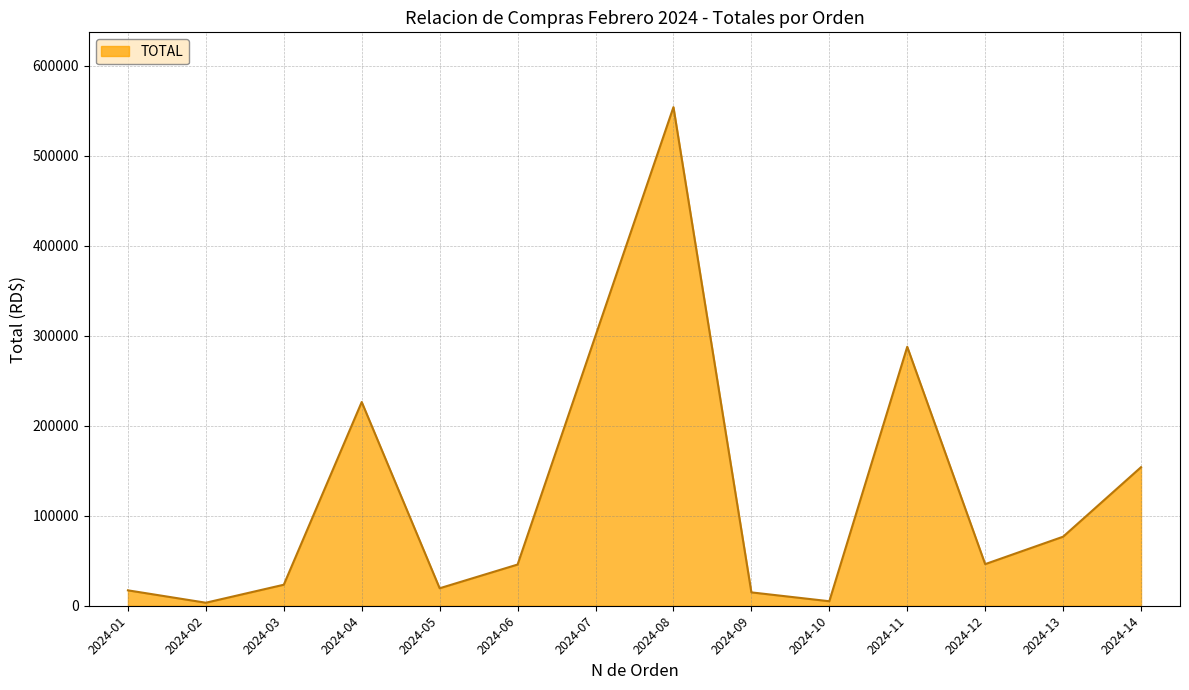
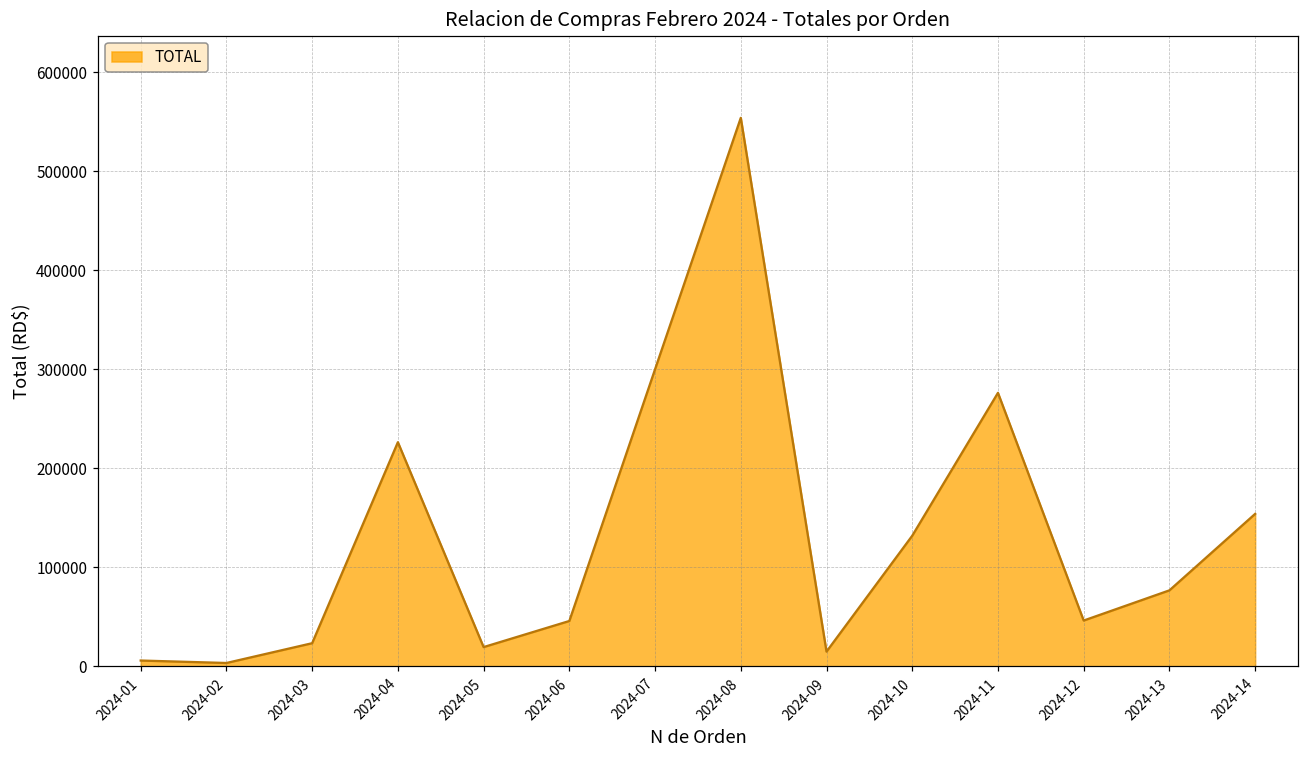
  {
-   "2024-01": 20000,
+   "2024-01": 10000,
    "2024-02": 0,
    "2024-03": 20000,
    "2024-04": 230000,
    "2024-05": 20000,
    "2024-06": 50000,
    "2024-07": 300000,
    "2024-08": 550000,
    "2024-09": 10000,
-   "2024-10": 10000,
-   "2024-11": 290000,
+   "2024-10": 130000,
+   "2024-11": 280000,
    "2024-12": 50000,
    "2024-13": 80000,
    "2024-14": 150000
  }
